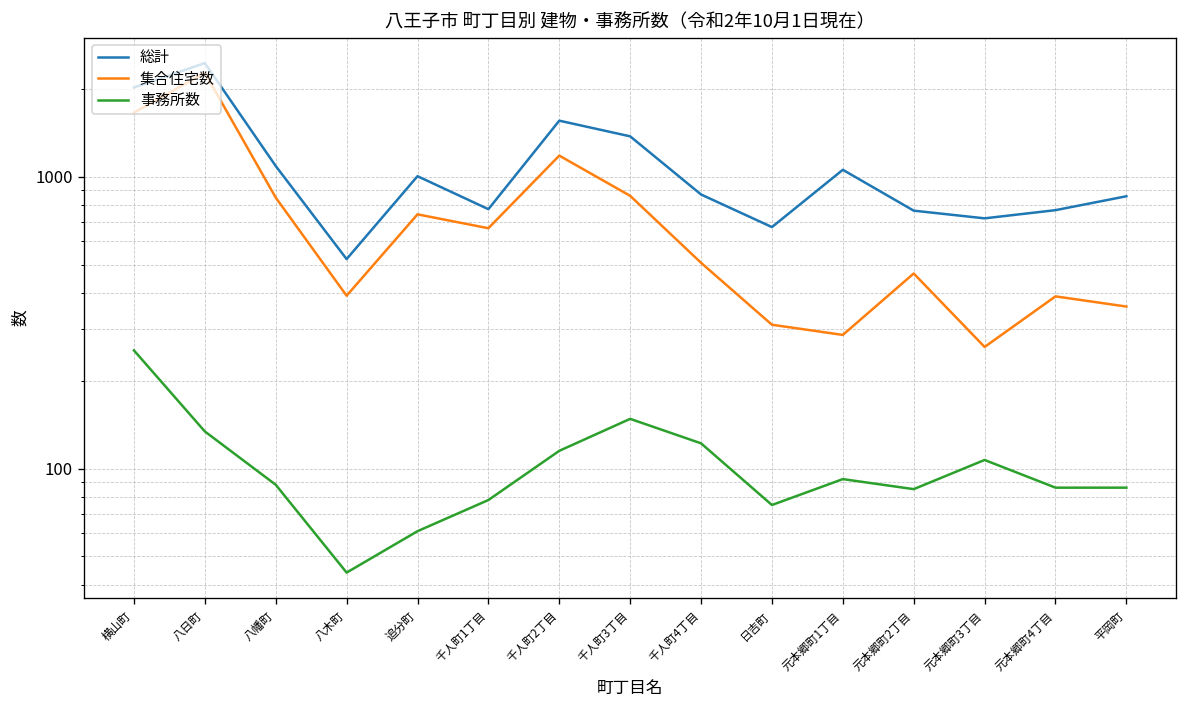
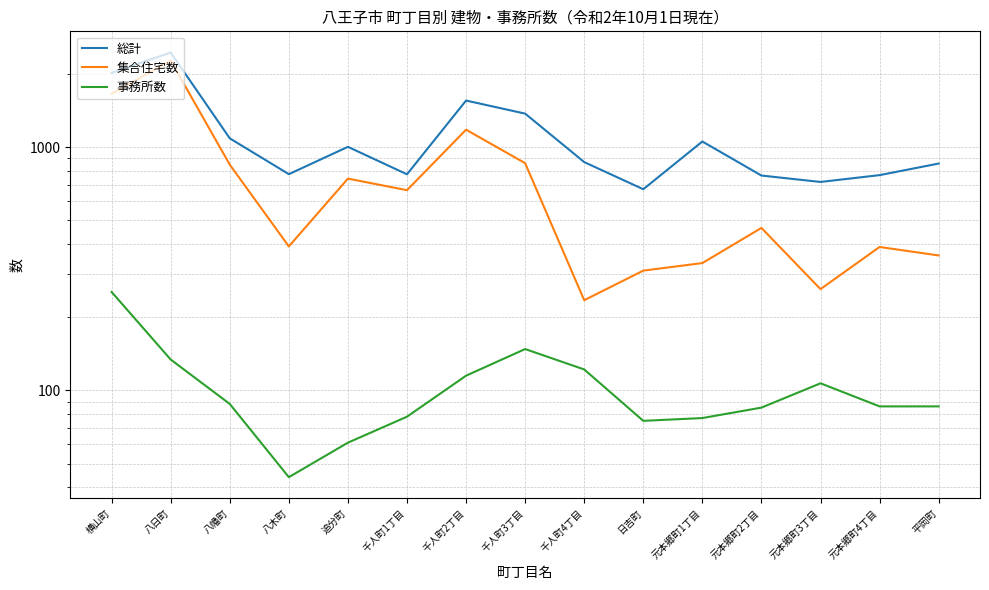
  {
    "総計": {
      "八幡町": 1100,
-     "八木町": 520,
+     "八木町": 780,
      "追分町": 1000,
      "千人町1丁目": 770,
      "千人町2丁目": 1600,
      "千人町3丁目": 1400,
      "千人町4丁目": 870,
      "日吉町": 670,
      "元本郷町1丁目": 1060,
      "元本郷町2丁目": 770,
      "元本郷町3丁目": 720,
      "元本郷町4丁目": 770,
      "平岡町": 860
    },
    "集合住宅数": {
      "八幡町": 850,
      "八木町": 390,
      "追分町": 740,
      "千人町1丁目": 670,
      "千人町2丁目": 1200,
      "千人町3丁目": 860,
-     "千人町4丁目": 510,
+     "千人町4丁目": 240,
      "日吉町": 310,
-     "元本郷町1丁目": 290,
+     "元本郷町1丁目": 330,
      "元本郷町2丁目": 470,
      "元本郷町3丁目": 260,
      "元本郷町4丁目": 390,
      "平岡町": 360
    },
    "事務所数": {
      "横山町": 250,
      "八日町": 130,
      "八幡町": 88,
      "八木町": 44,
      "追分町": 61,
      "千人町1丁目": 78,
      "千人町2丁目": 120,
      "千人町3丁目": 150,
      "千人町4丁目": 120,
      "日吉町": 75,
-     "元本郷町1丁目": 92,
+     "元本郷町1丁目": 77,
      "元本郷町2丁目": 85,
      "元本郷町3丁目": 110,
      "元本郷町4丁目": 86,
      "平岡町": 86
    }
  }
